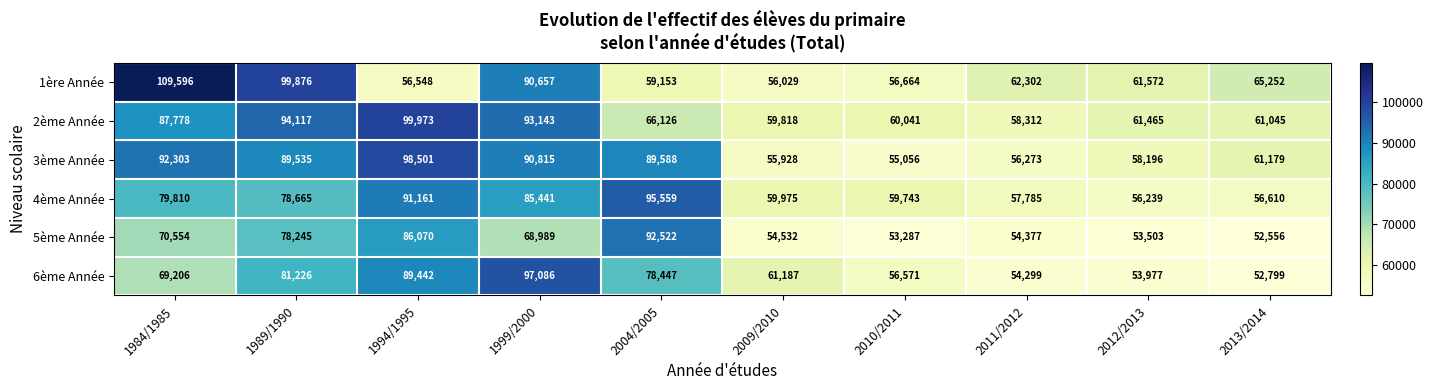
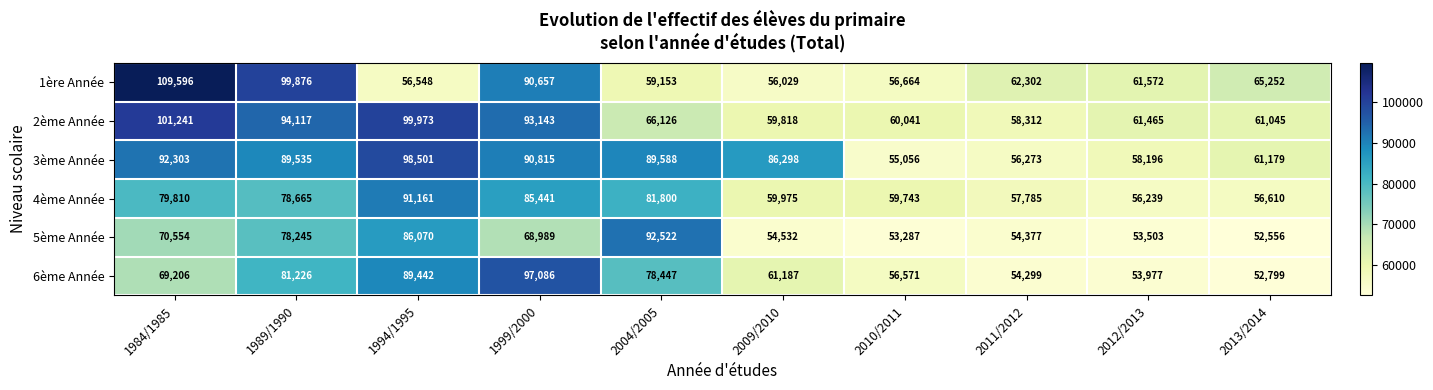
  {
    "1ère Année": {
      "1984/1985": "109,596",
      "1989/1990": "99,876",
      "1994/1995": "56,548",
      "1999/2000": "90,657",
      "2004/2005": "59,153",
      "2009/2010": "56,029",
      "2010/2011": "56,664",
      "2011/2012": "62,302",
      "2012/2013": "61,572",
      "2013/2014": "65,252"
    },
    "2ème Année": {
-     "1984/1985": "87,778",
+     "1984/1985": "101,241",
      "1989/1990": "94,117",
      "1994/1995": "99,973",
      "1999/2000": "93,143",
      "2004/2005": "66,126",
      "2009/2010": "59,818",
      "2010/2011": "60,041",
      "2011/2012": "58,312",
      "2012/2013": "61,465",
      "2013/2014": "61,045"
    },
    "3ème Année": {
      "1984/1985": "92,303",
      "1989/1990": "89,535",
      "1994/1995": "98,501",
      "1999/2000": "90,815",
      "2004/2005": "89,588",
-     "2009/2010": "55,928",
+     "2009/2010": "86,298",
      "2010/2011": "55,056",
      "2011/2012": "56,273",
      "2012/2013": "58,196",
      "2013/2014": "61,179"
    },
    "4ème Année": {
      "1984/1985": "79,810",
      "1989/1990": "78,665",
      "1994/1995": "91,161",
      "1999/2000": "85,441",
-     "2004/2005": "95,559",
+     "2004/2005": "81,800",
      "2009/2010": "59,975",
      "2010/2011": "59,743",
      "2011/2012": "57,785",
      "2012/2013": "56,239",
      "2013/2014": "56,610"
    },
    "5ème Année": {
      "1984/1985": "70,554",
      "1989/1990": "78,245",
      "1994/1995": "86,070",
      "1999/2000": "68,989",
      "2004/2005": "92,522",
      "2009/2010": "54,532",
      "2010/2011": "53,287",
      "2011/2012": "54,377",
      "2012/2013": "53,503",
      "2013/2014": "52,556"
    },
    "6ème Année": {
      "1984/1985": "69,206",
      "1989/1990": "81,226",
      "1994/1995": "89,442",
      "1999/2000": "97,086",
      "2004/2005": "78,447",
      "2009/2010": "61,187",
      "2010/2011": "56,571",
      "2011/2012": "54,299",
      "2012/2013": "53,977",
      "2013/2014": "52,799"
    }
  }
